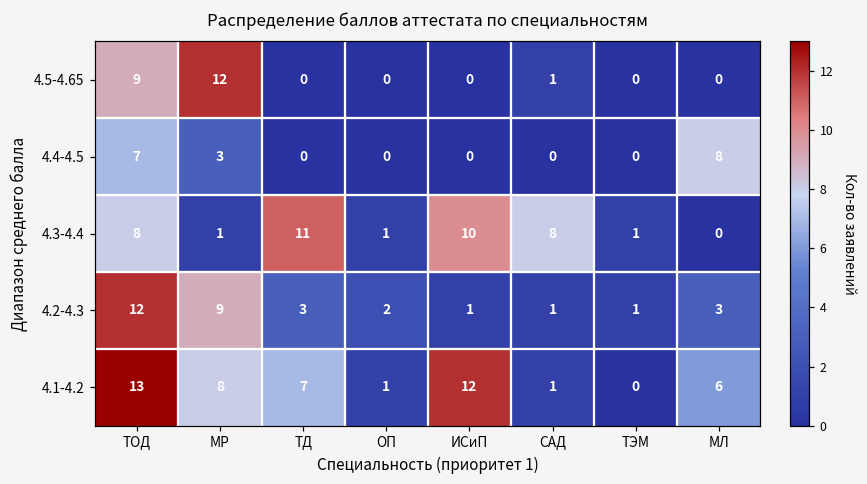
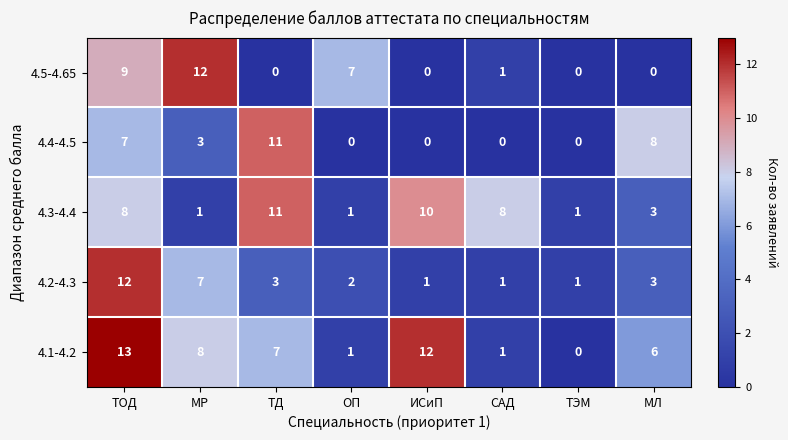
  {
    "4.5-4.65": {
      "ТОД": 9,
      "МР": 12,
      "ТД": 0,
-     "ОП": 0,
+     "ОП": 7,
      "ИСиП": 0,
      "САД": 1,
      "ТЭМ": 0,
      "МЛ": 0
    },
    "4.4-4.5": {
      "ТОД": 7,
      "МР": 3,
-     "ТД": 0,
+     "ТД": 11,
      "ОП": 0,
      "ИСиП": 0,
      "САД": 0,
      "ТЭМ": 0,
      "МЛ": 8
    },
    "4.3-4.4": {
      "ТОД": 8,
      "МР": 1,
      "ТД": 11,
      "ОП": 1,
      "ИСиП": 10,
      "САД": 8,
      "ТЭМ": 1,
-     "МЛ": 0
+     "МЛ": 3
    },
    "4.2-4.3": {
      "ТОД": 12,
-     "МР": 9,
+     "МР": 7,
      "ТД": 3,
      "ОП": 2,
      "ИСиП": 1,
      "САД": 1,
      "ТЭМ": 1,
      "МЛ": 3
    },
    "4.1-4.2": {
      "ТОД": 13,
      "МР": 8,
      "ТД": 7,
      "ОП": 1,
      "ИСиП": 12,
      "САД": 1,
      "ТЭМ": 0,
      "МЛ": 6
    }
  }
